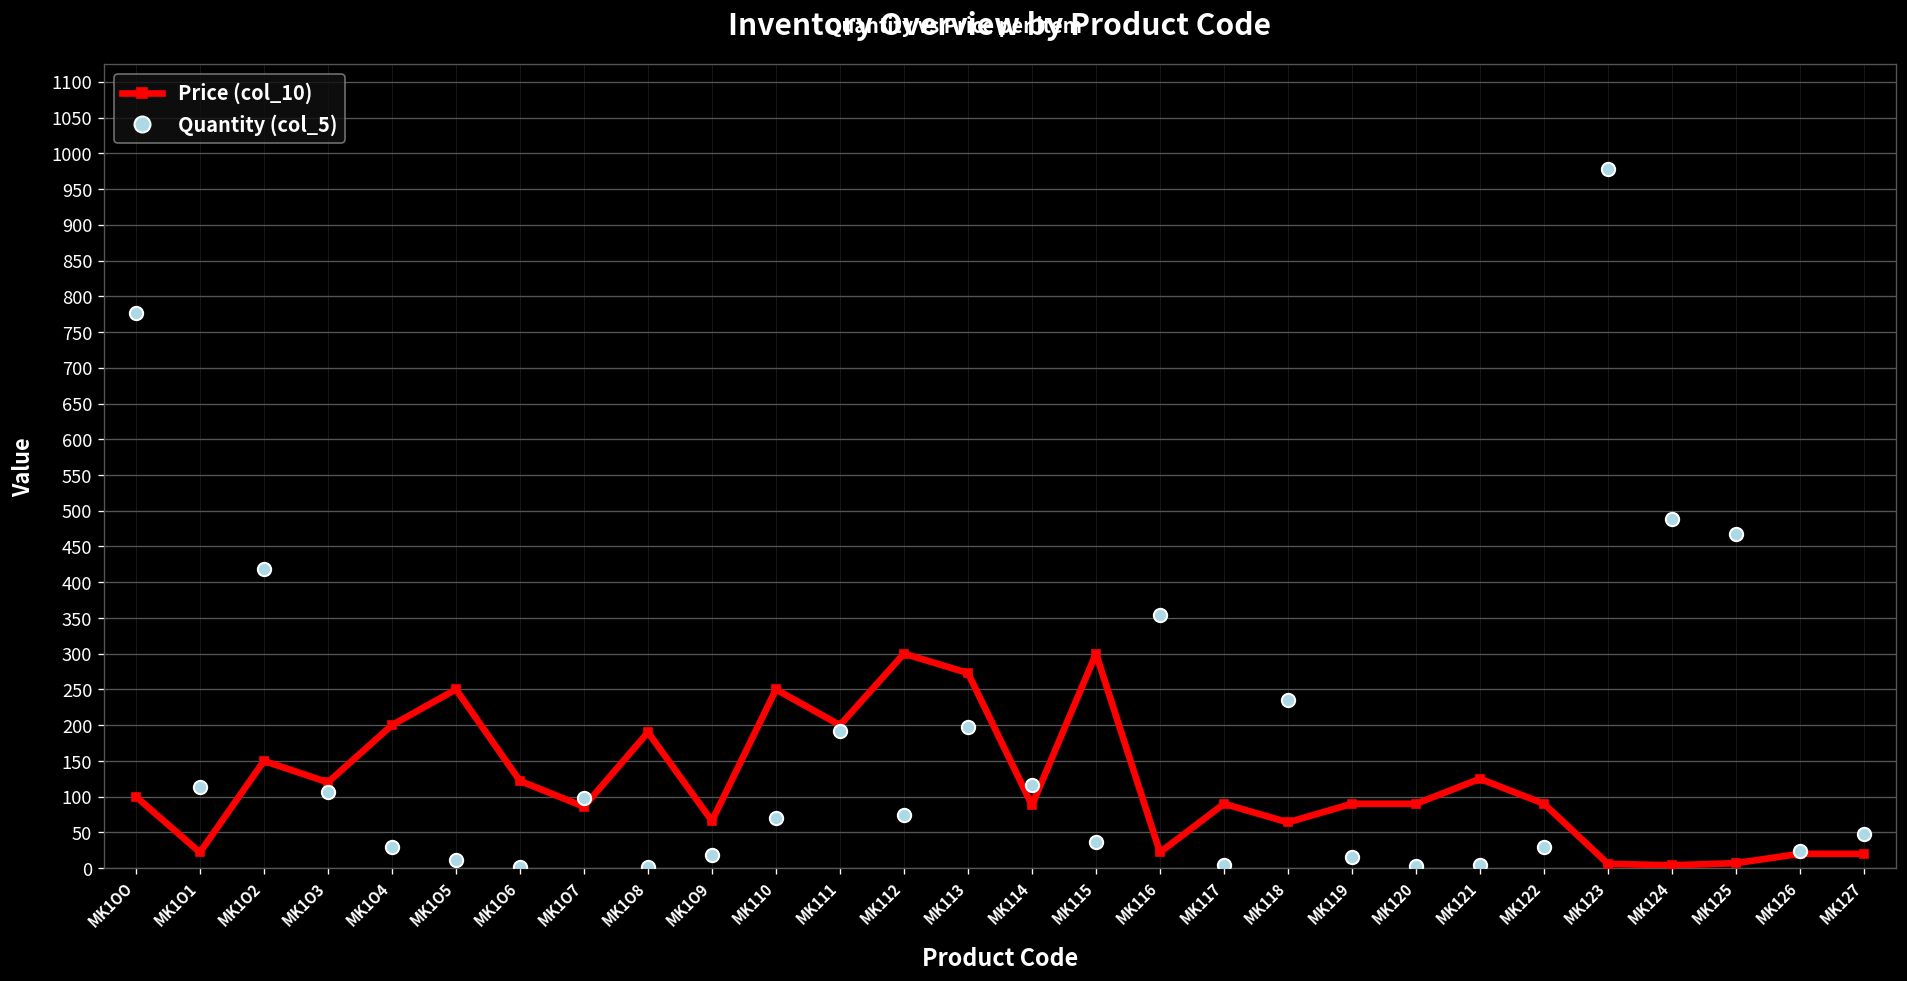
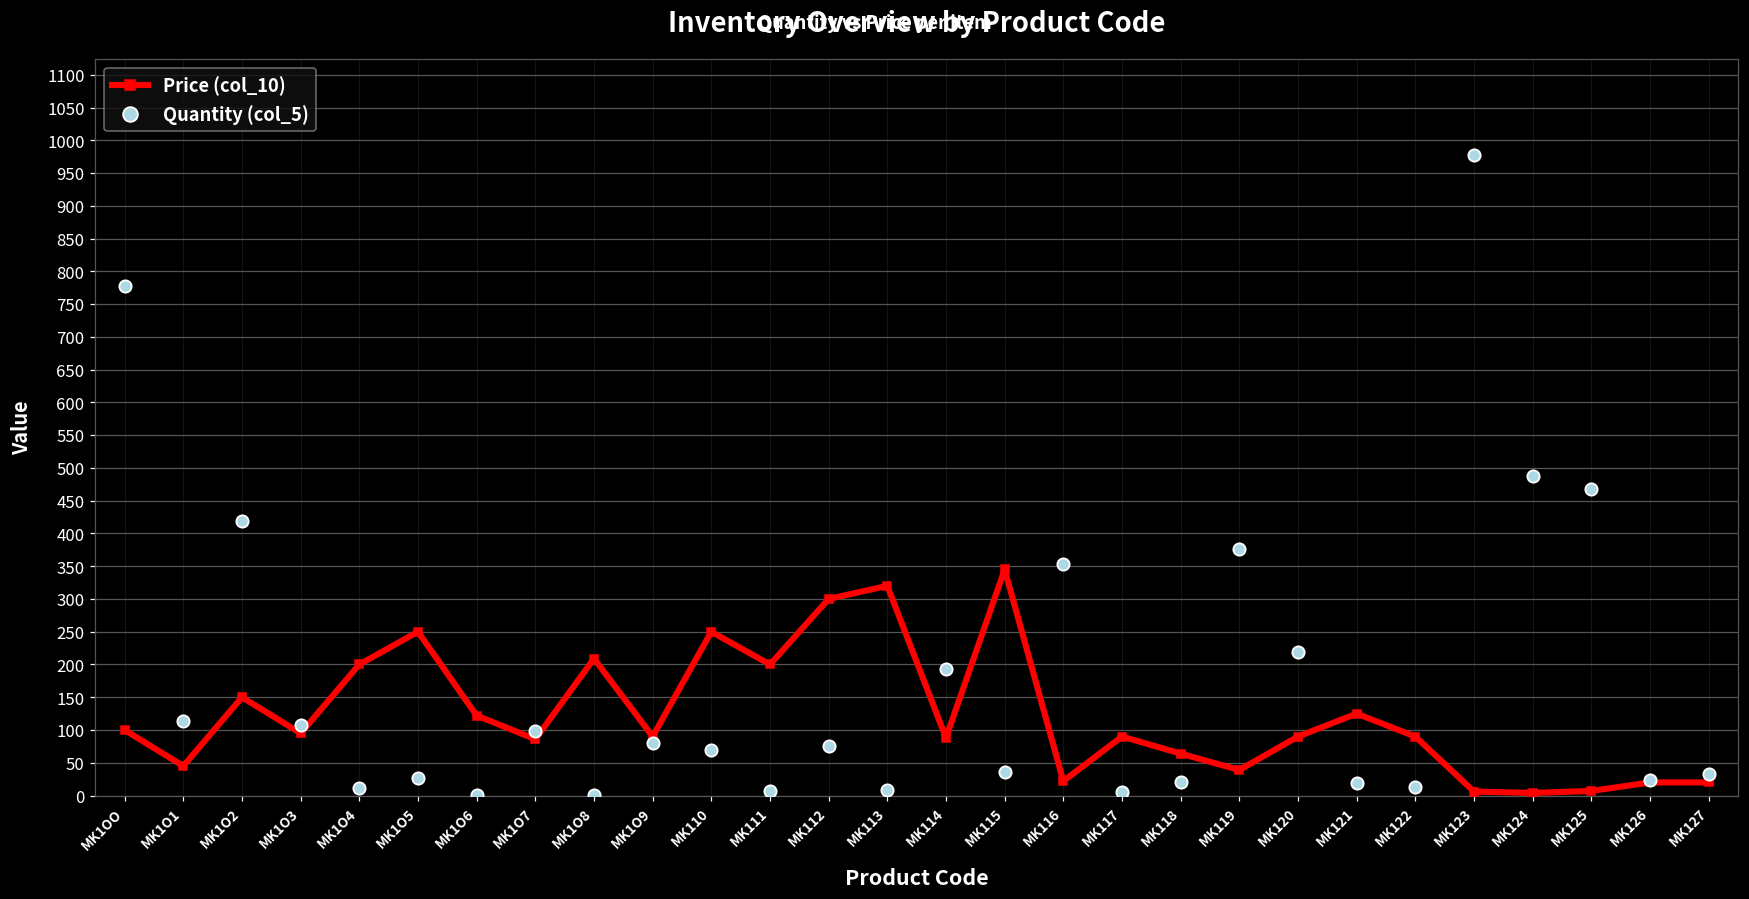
  {
    "Price (col_10)": {
      "MK1OO": 100,
-     "MK1O1": 20,
+     "MK1O1": 50,
      "MK1O2": 150,
-     "MK1O3": 120,
+     "MK1O3": 100,
      "MK1O4": 200,
      "MK1O5": 250,
      "MK1O6": 120,
      "MK1O7": 90,
-     "MK1O8": 190,
-     "MK1O9": 70,
+     "MK1O8": 210,
+     "MK1O9": 90,
      "MK110": 250,
      "MK111": 200,
      "MK112": 300,
-     "MK113": 270,
+     "MK113": 320,
      "MK114": 90,
-     "MK115": 300,
+     "MK115": 350,
      "MK116": 20,
      "MK117": 90,
      "MK118": 60,
-     "MK119": 90,
+     "MK119": 40,
      "MK120": 90,
      "MK121": 130,
      "MK122": 90,
      "MK123": 10,
      "MK124": 0,
      "MK125": 10,
      "MK127": 20
    },
    "Quantity (col_5)": {
      "MK1OO": 780,
      "MK1O1": 110,
      "MK1O2": 420,
      "MK1O3": 110,
-     "MK1O4": 30,
-     "MK1O5": 10,
+     "MK1O4": 10,
+     "MK1O5": 30,
      "MK1O6": 0,
      "MK1O7": 100,
      "MK1O8": 0,
-     "MK1O9": 20,
+     "MK1O9": 80,
      "MK110": 70,
-     "MK111": 190,
+     "MK111": 10,
      "MK112": 80,
-     "MK113": 200,
-     "MK114": 120,
+     "MK113": 10,
+     "MK114": 190,
      "MK115": 40,
      "MK116": 350,
      "MK117": 10,
-     "MK118": 240,
-     "MK119": 20,
-     "MK120": 0,
-     "MK121": 0,
-     "MK122": 30,
+     "MK118": 20,
+     "MK119": 380,
+     "MK120": 220,
+     "MK121": 20,
+     "MK122": 10,
      "MK123": 980,
      "MK124": 490,
      "MK125": 470,
-     "MK127": 50
+     "MK127": 30
    }
  }
